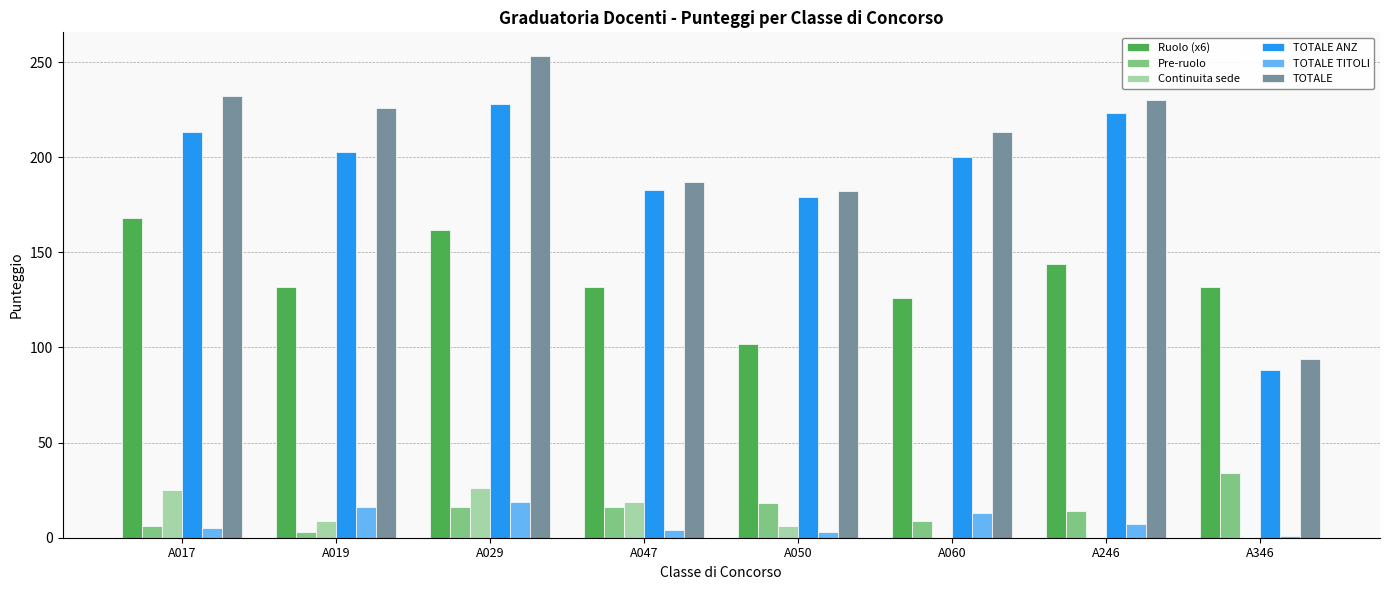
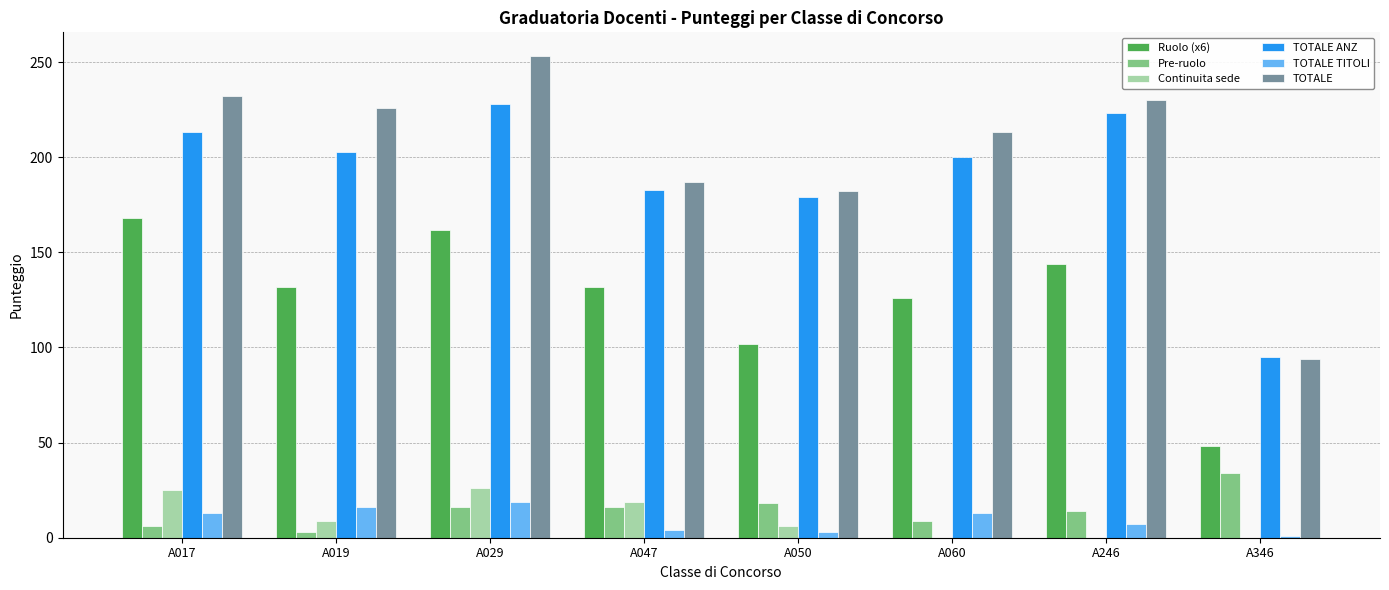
  {
    "Ruolo (x6)": {
      "A017": 168,
      "A019": 132,
      "A029": 162,
      "A047": 132,
      "A050": 102,
      "A060": 126,
      "A246": 144,
-     "A346": 132
+     "A346": 48
    },
    "TOTALE ANZ": {
      "A017": 213,
      "A019": 203,
      "A029": 228,
      "A047": 183,
      "A050": 179,
      "A060": 200,
      "A246": 223,
-     "A346": 88
+     "A346": 95
    },
    "TOTALE TITOLI": {
-     "A017": 5,
+     "A017": 13,
      "A019": 16,
      "A029": 19,
      "A047": 4,
      "A050": 3,
      "A060": 13,
      "A246": 7
    },
    "TOTALE": {
      "A017": 232,
      "A019": 226,
      "A029": 253,
      "A047": 187,
      "A050": 182,
      "A060": 213,
      "A246": 230,
      "A346": 94
    }
  }
